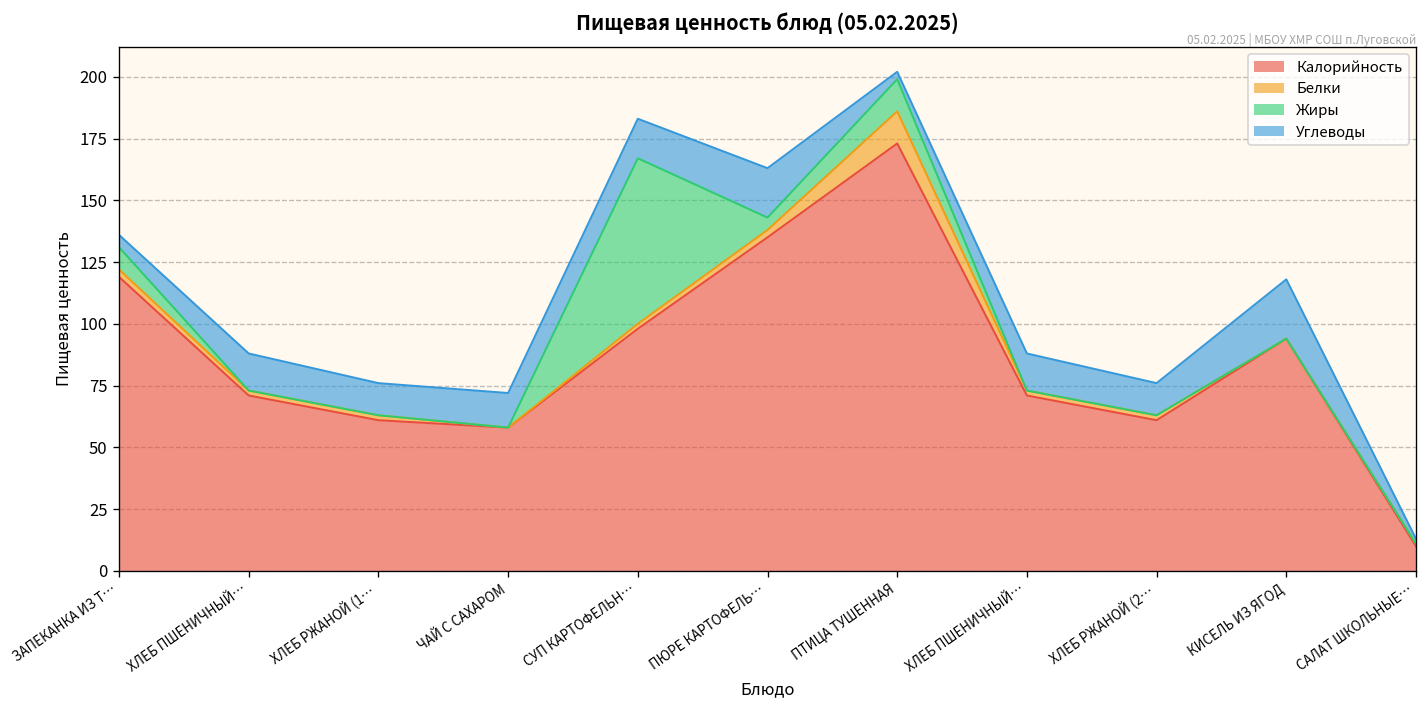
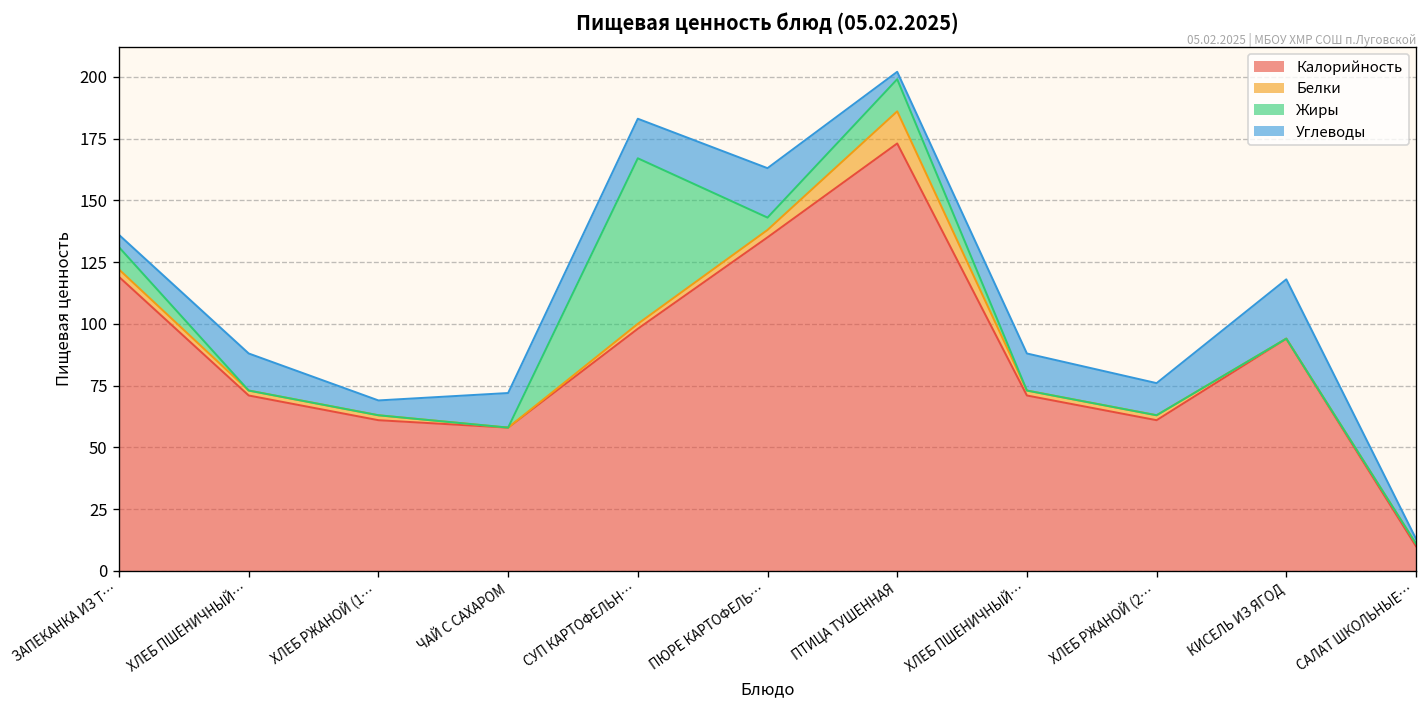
  {
    "Калорийность": {
      "ЗАПЕКАНКА ИЗ Т…": 119,
      "ХЛЕБ РЖАНОЙ (1…": 61,
      "СУП КАРТОФЕЛЬН…": 98,
      "ПЮРЕ КАРТОФЕЛЬ…": 135,
      "ПТИЦА ТУШЕННАЯ": 173,
      "ХЛЕБ РЖАНОЙ (2…": 61
    },
    "Белки": {
      "ЗАПЕКАНКА ИЗ Т…": 3,
      "СУП КАРТОФЕЛЬН…": 2,
      "ПЮРЕ КАРТОФЕЛЬ…": 3,
      "ПТИЦА ТУШЕННАЯ": 13
    },
    "Жиры": {
      "ЗАПЕКАНКА ИЗ Т…": 9,
      "СУП КАРТОФЕЛЬН…": 67,
      "ПЮРЕ КАРТОФЕЛЬ…": 5,
      "ПТИЦА ТУШЕННАЯ": 13
    },
    "Углеводы": {
      "ЗАПЕКАНКА ИЗ Т…": 5,
-     "ХЛЕБ РЖАНОЙ (1…": 13,
+     "ХЛЕБ РЖАНОЙ (1…": 6,
      "ЧАЙ С САХАРОМ": 14,
      "СУП КАРТОФЕЛЬН…": 16,
      "ПЮРЕ КАРТОФЕЛЬ…": 20,
      "ПТИЦА ТУШЕННАЯ": 3,
      "ХЛЕБ РЖАНОЙ (2…": 13,
      "КИСЕЛЬ ИЗ ЯГОД": 24,
      "САЛАТ ШКОЛЬНЫЕ…": 2
    }
  }
